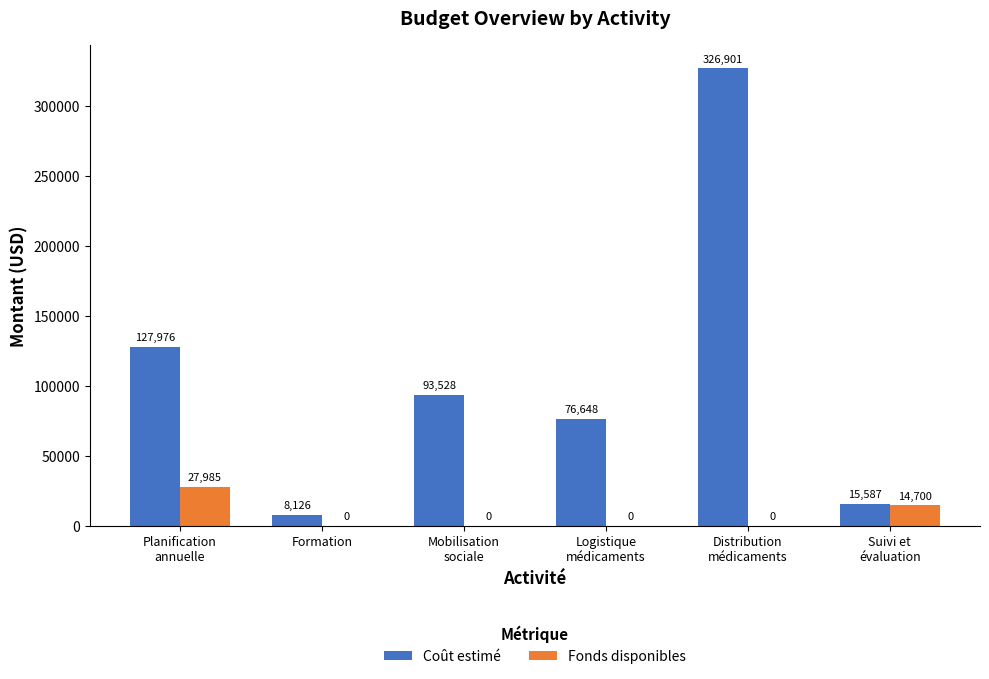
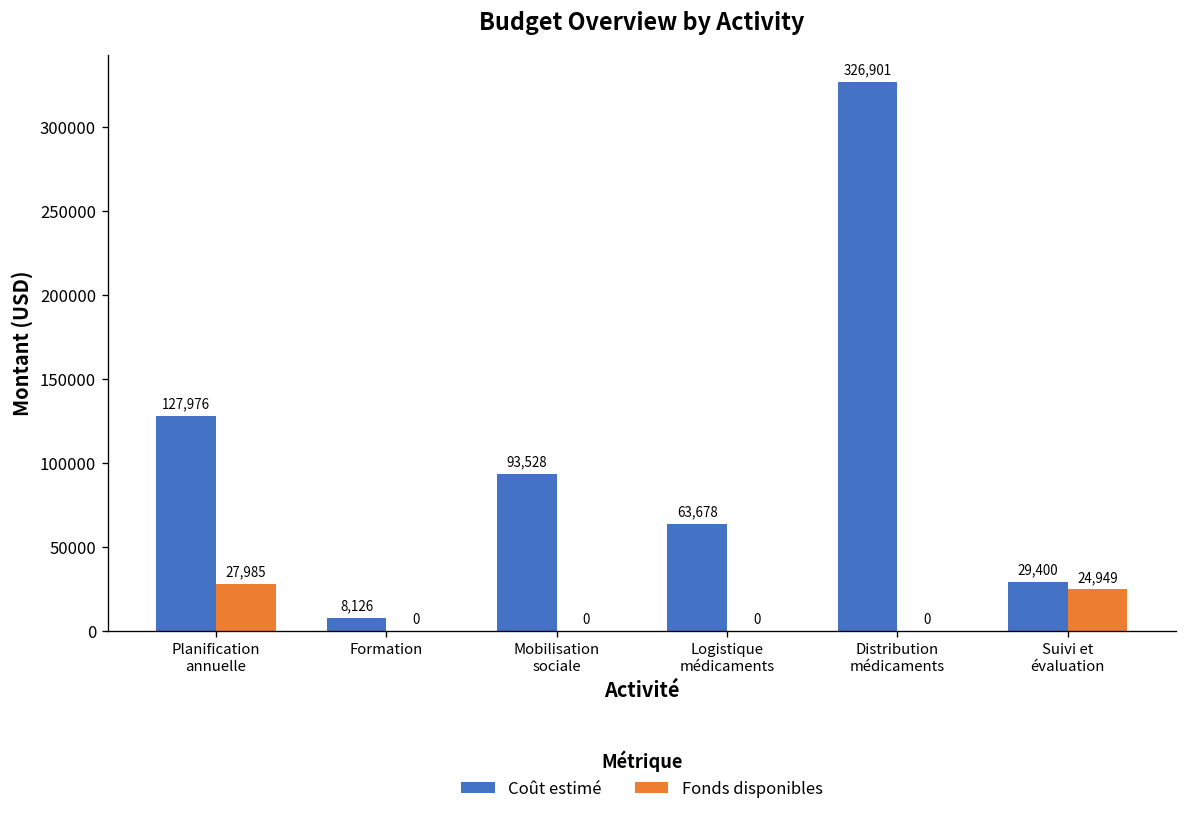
  {
    "Coût estimé": {
      "Planification annuelle": "127,976",
      "Formation": "8,126",
      "Mobilisation sociale": "93,528",
-     "Logistique médicaments": "76,648",
+     "Logistique médicaments": "63,678",
      "Distribution médicaments": "326,901",
-     "Suivi et évaluation": "15,587"
+     "Suivi et évaluation": "29,400"
    },
    "Fonds disponibles": {
      "Planification annuelle": "27,985",
      "Formation": "0",
      "Mobilisation sociale": "0",
      "Logistique médicaments": "0",
      "Distribution médicaments": "0",
-     "Suivi et évaluation": "14,700"
+     "Suivi et évaluation": "24,949"
    }
  }
